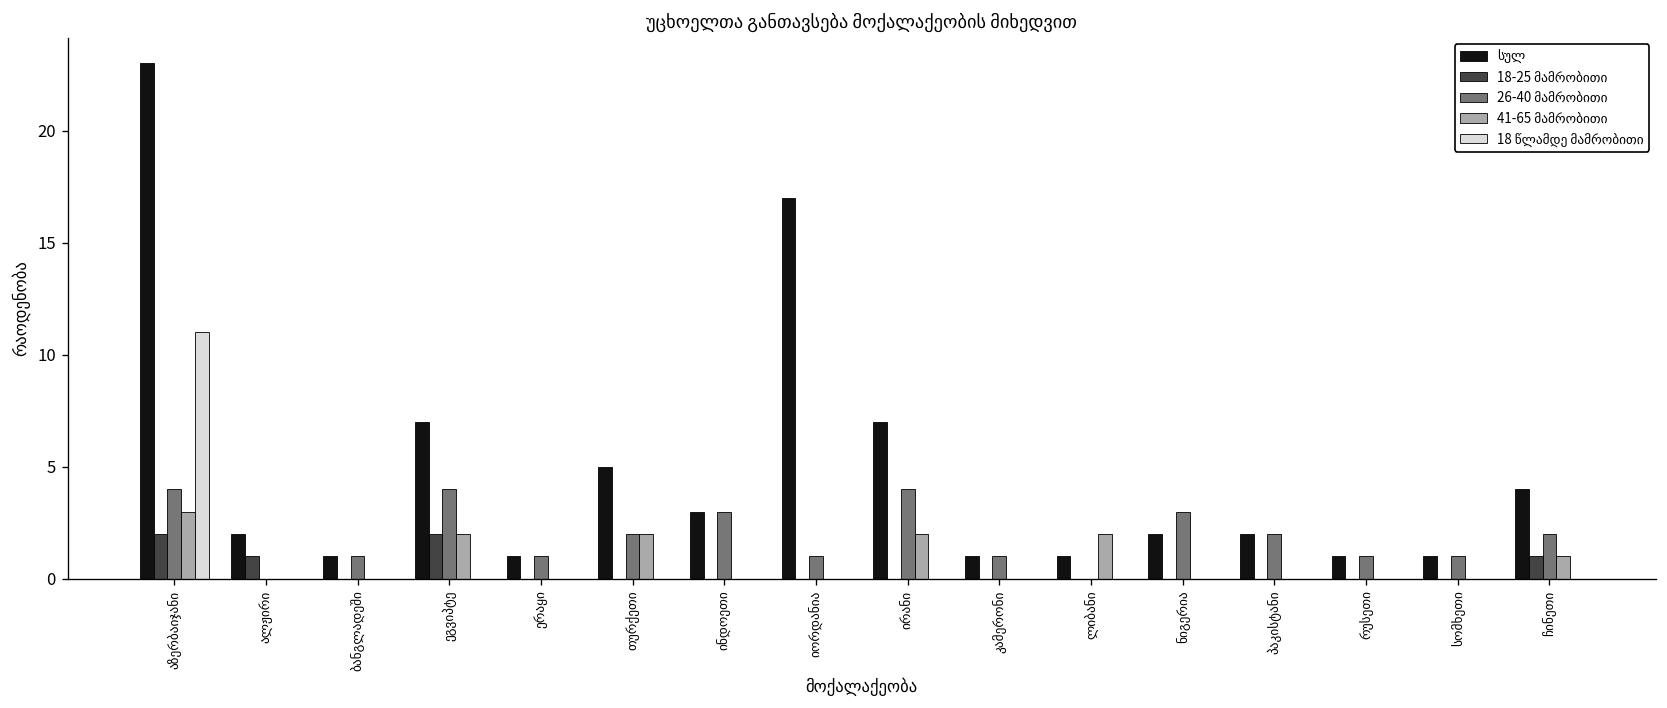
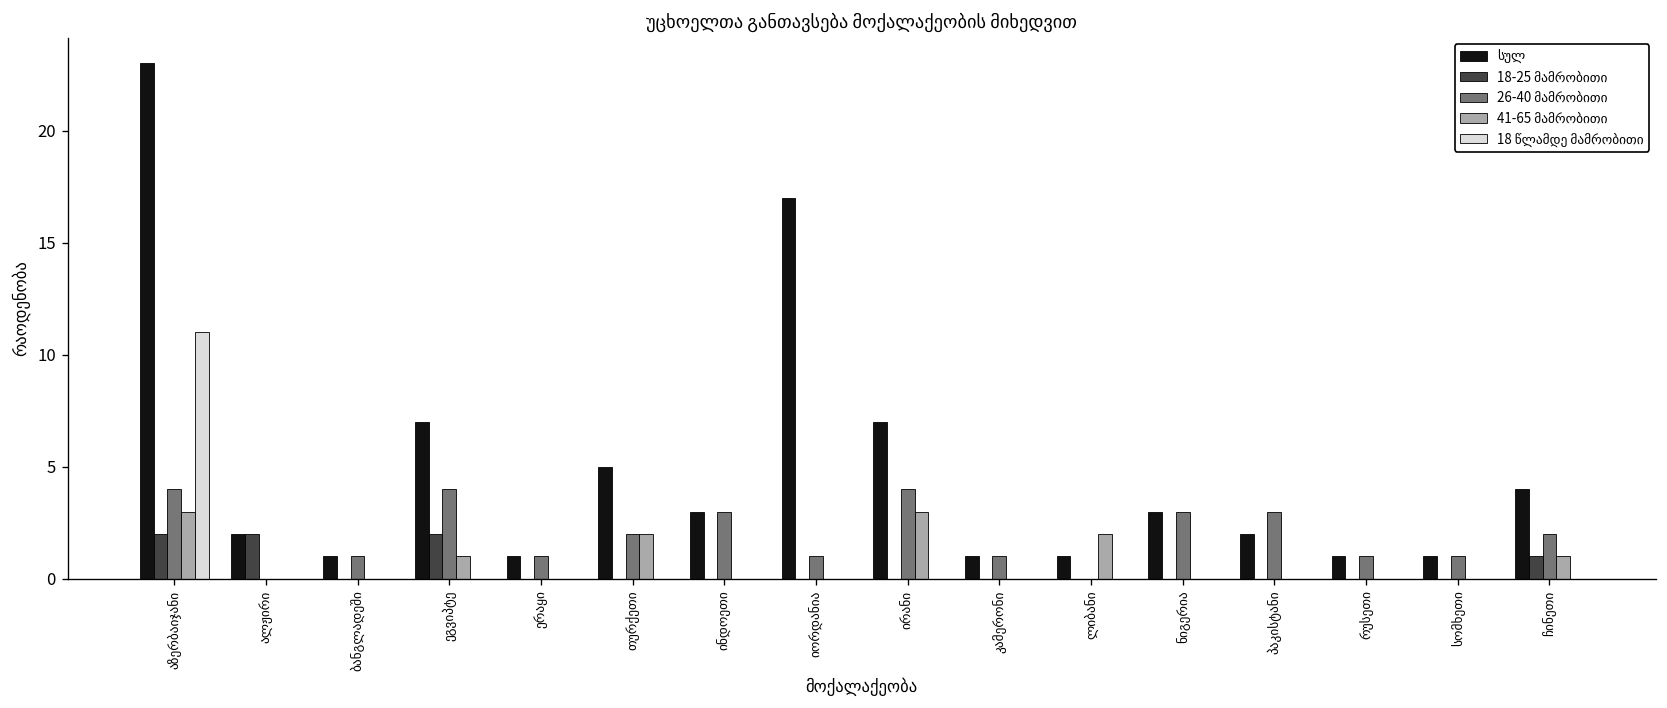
  {
    "სულ": {
      "აზერბაიჯანი": 23,
      "ალჟირი": 2,
      "ბანგლადეში": 1,
      "ეგვიპტე": 7,
      "ერაყი": 1,
      "თურქეთი": 5,
      "ინდოეთი": 3,
      "იორდანია": 17,
      "ირანი": 7,
      "კამერონი": 1,
      "ლიბანი": 1,
-     "ნიგერია": 2,
+     "ნიგერია": 3,
      "პაკისტანი": 2,
      "რუსეთი": 1,
      "სომხეთი": 1,
      "ჩინეთი": 4
    },
    "18-25 მამრობითი": {
      "აზერბაიჯანი": 2,
-     "ალჟირი": 1,
+     "ალჟირი": 2,
      "ბანგლადეში": 0,
      "ეგვიპტე": 2,
      "ერაყი": 0,
      "თურქეთი": 0,
      "ინდოეთი": 0,
      "იორდანია": 0,
      "ირანი": 0,
      "კამერონი": 0,
      "ლიბანი": 0,
      "ნიგერია": 0,
      "პაკისტანი": 0,
      "რუსეთი": 0,
      "სომხეთი": 0,
      "ჩინეთი": 1
    },
    "26-40 მამრობითი": {
      "აზერბაიჯანი": 4,
      "ალჟირი": 0,
      "ბანგლადეში": 1,
      "ეგვიპტე": 4,
      "ერაყი": 1,
      "თურქეთი": 2,
      "ინდოეთი": 3,
      "იორდანია": 1,
      "ირანი": 4,
      "კამერონი": 1,
      "ლიბანი": 0,
      "ნიგერია": 3,
-     "პაკისტანი": 2,
+     "პაკისტანი": 3,
      "რუსეთი": 1,
      "სომხეთი": 1,
      "ჩინეთი": 2
    },
    "41-65 მამრობითი": {
      "აზერბაიჯანი": 3,
      "ალჟირი": 0,
      "ბანგლადეში": 0,
-     "ეგვიპტე": 2,
+     "ეგვიპტე": 1,
      "ერაყი": 0,
      "თურქეთი": 2,
      "ინდოეთი": 0,
      "იორდანია": 0,
-     "ირანი": 2,
+     "ირანი": 3,
      "კამერონი": 0,
      "ლიბანი": 2,
      "ნიგერია": 0,
      "პაკისტანი": 0,
      "რუსეთი": 0,
      "სომხეთი": 0,
      "ჩინეთი": 1
    },
    "18 წლამდე მამრობითი": {
      "აზერბაიჯანი": 11,
      "ალჟირი": 0,
      "ბანგლადეში": 0,
      "ეგვიპტე": 0,
      "ერაყი": 0,
      "თურქეთი": 0,
      "ინდოეთი": 0,
      "იორდანია": 0,
      "ირანი": 0,
      "კამერონი": 0,
      "ლიბანი": 0,
      "ნიგერია": 0,
      "პაკისტანი": 0,
      "რუსეთი": 0,
      "სომხეთი": 0,
      "ჩინეთი": 0
    }
  }
